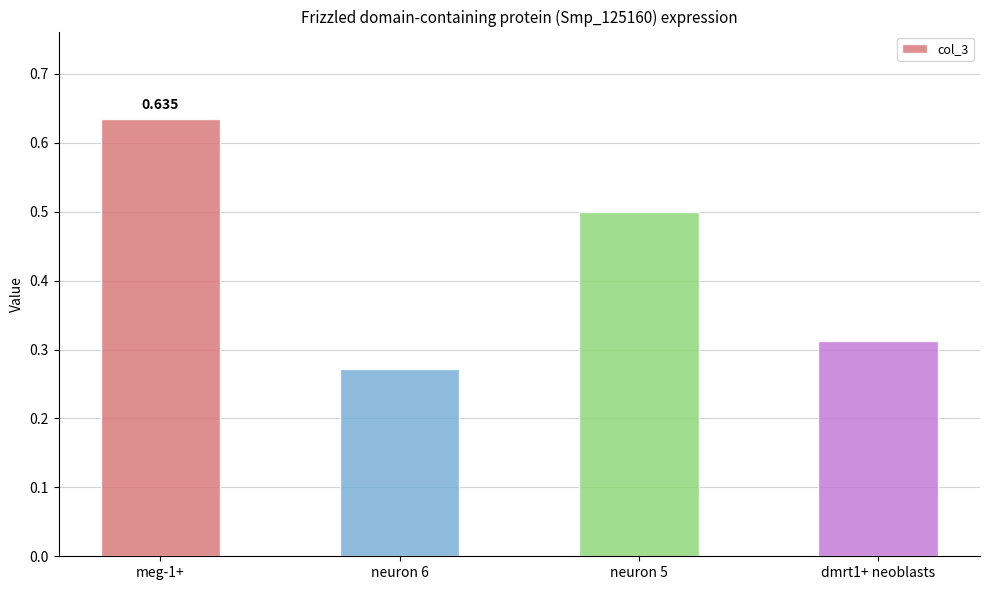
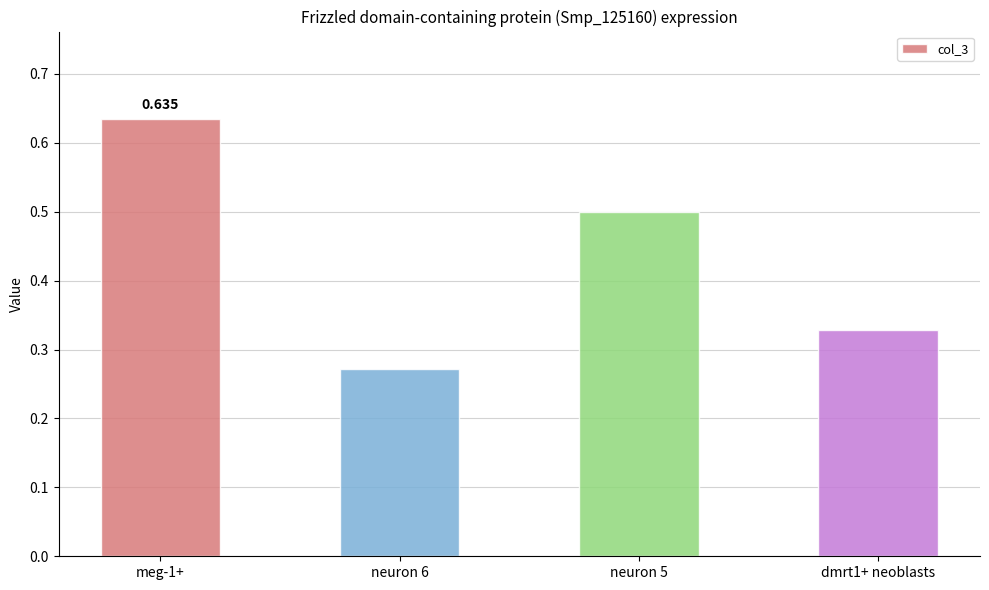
  {
    "neuron 6": 0.27,
    "neuron 5": 0.50,
-   "dmrt1+ neoblasts": 0.31
+   "dmrt1+ neoblasts": 0.33
  }
